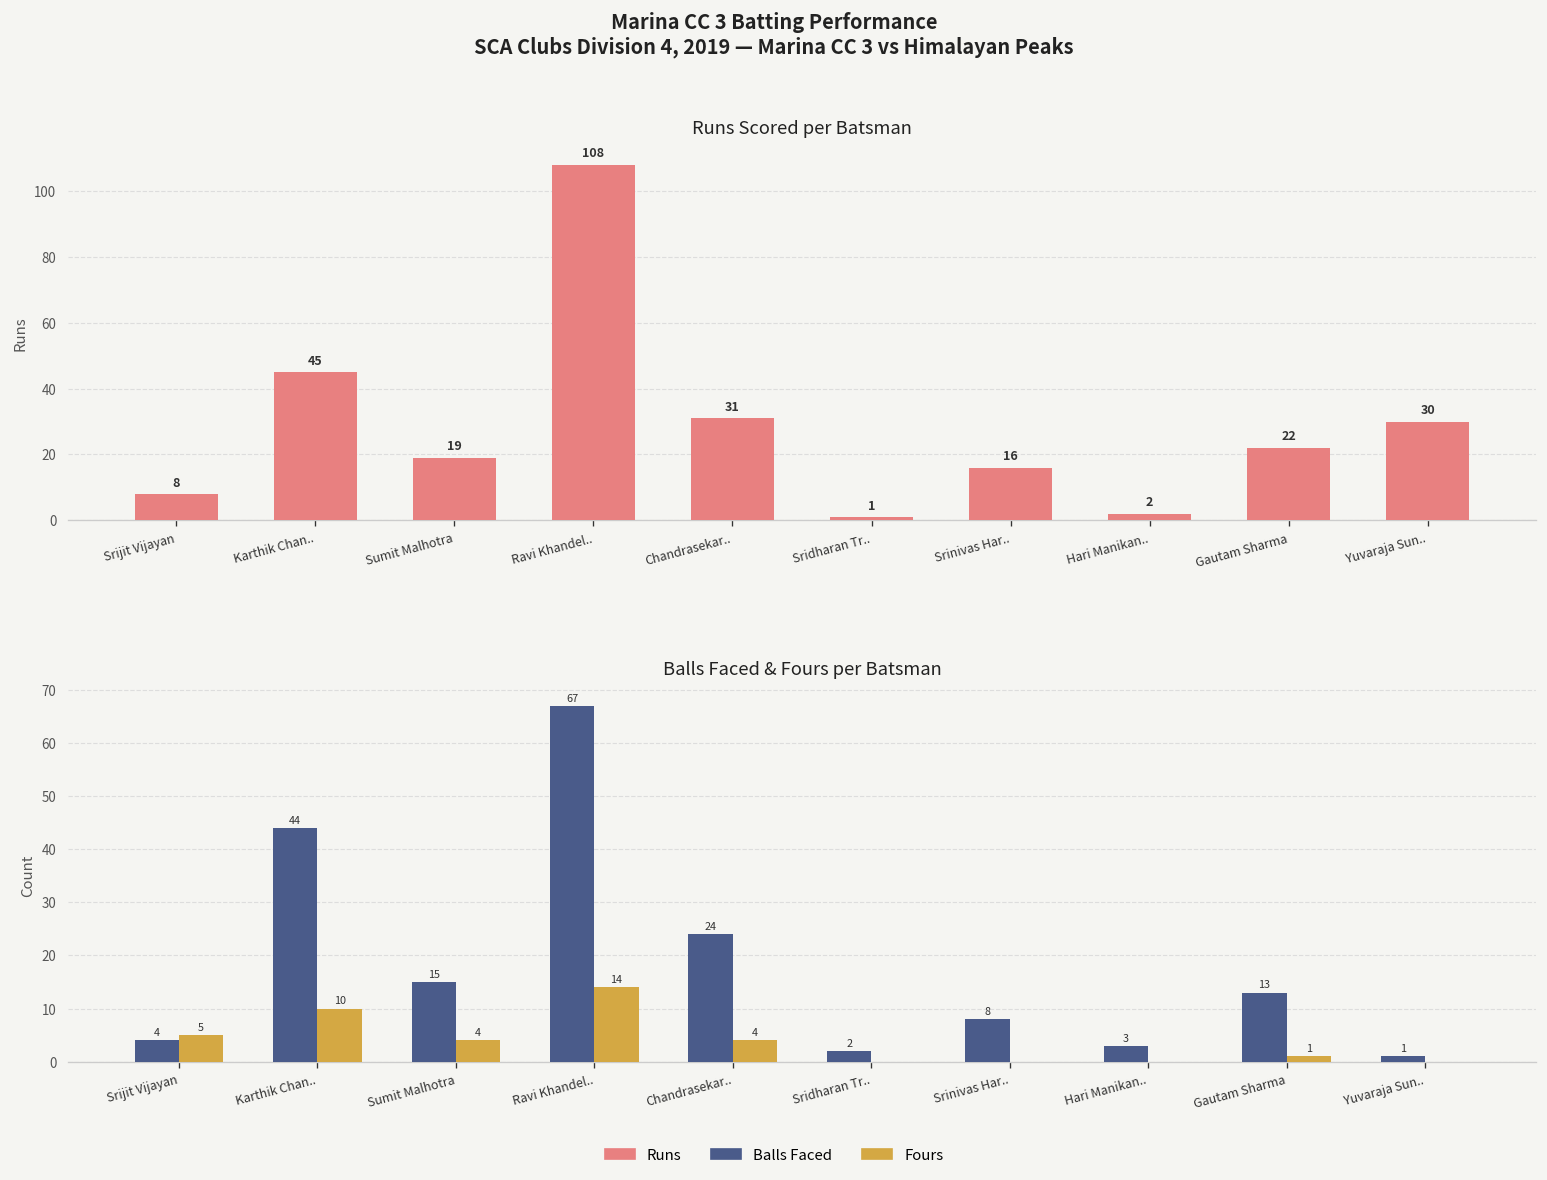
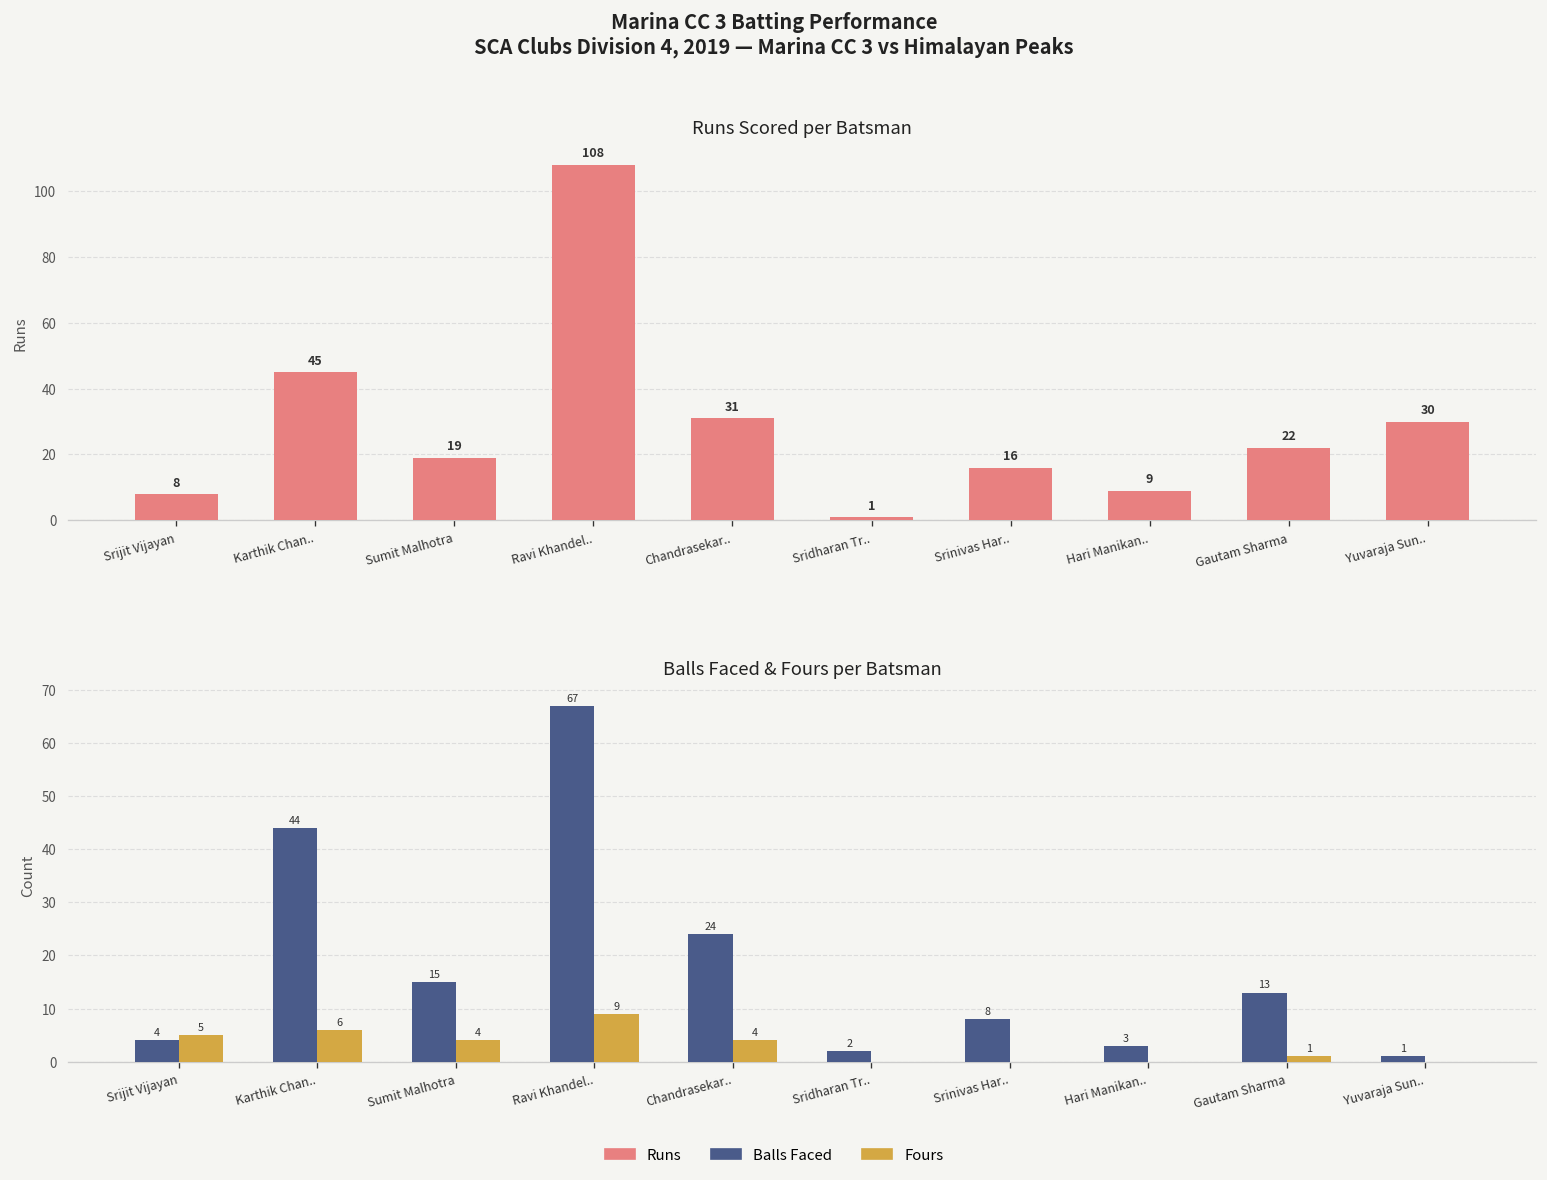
  {
    "Runs Scored per Batsman": {
      "Srijit Vijayan": 8,
      "Karthik Chan..": 45,
      "Sumit Malhotra": 19,
      "Ravi Khandel..": 108,
      "Chandrasekar..": 31,
      "Sridharan Tr..": 1,
      "Srinivas Har..": 16,
-     "Hari Manikan..": 2,
+     "Hari Manikan..": 9,
      "Gautam Sharma": 22,
      "Yuvaraja Sun..": 30
    },
    "Balls Faced & Fours per Batsman": {
      "Fours": {
        "Srijit Vijayan": 5,
-       "Karthik Chan..": 10,
+       "Karthik Chan..": 6,
        "Sumit Malhotra": 4,
-       "Ravi Khandel..": 14,
+       "Ravi Khandel..": 9,
        "Chandrasekar..": 4,
        "Gautam Sharma": 1
      }
    }
  }
